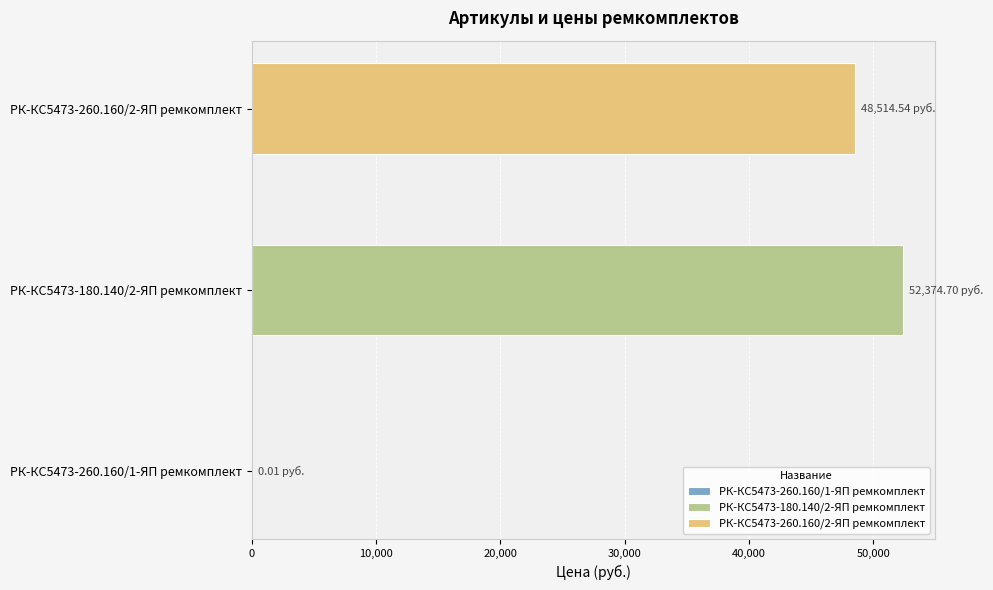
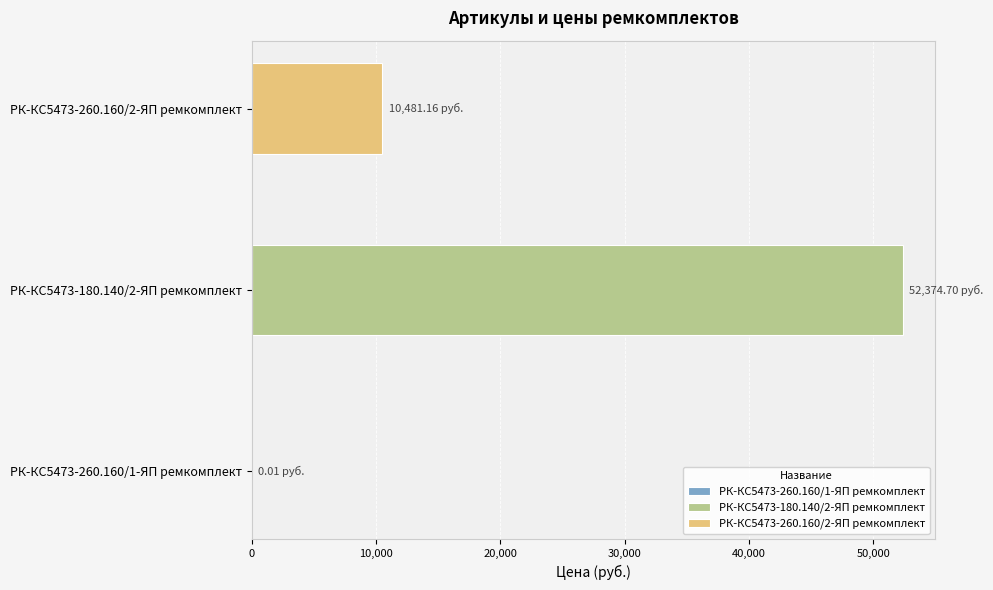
  {
-   "РК-КС5473-260.160/2-ЯП ремкомплект": "48,514.54",
+   "РК-КС5473-260.160/2-ЯП ремкомплект": "10,481.16",
    "РК-КС5473-180.140/2-ЯП ремкомплект": "52,374.70",
    "РК-КС5473-260.160/1-ЯП ремкомплект": "0.01"
  }
